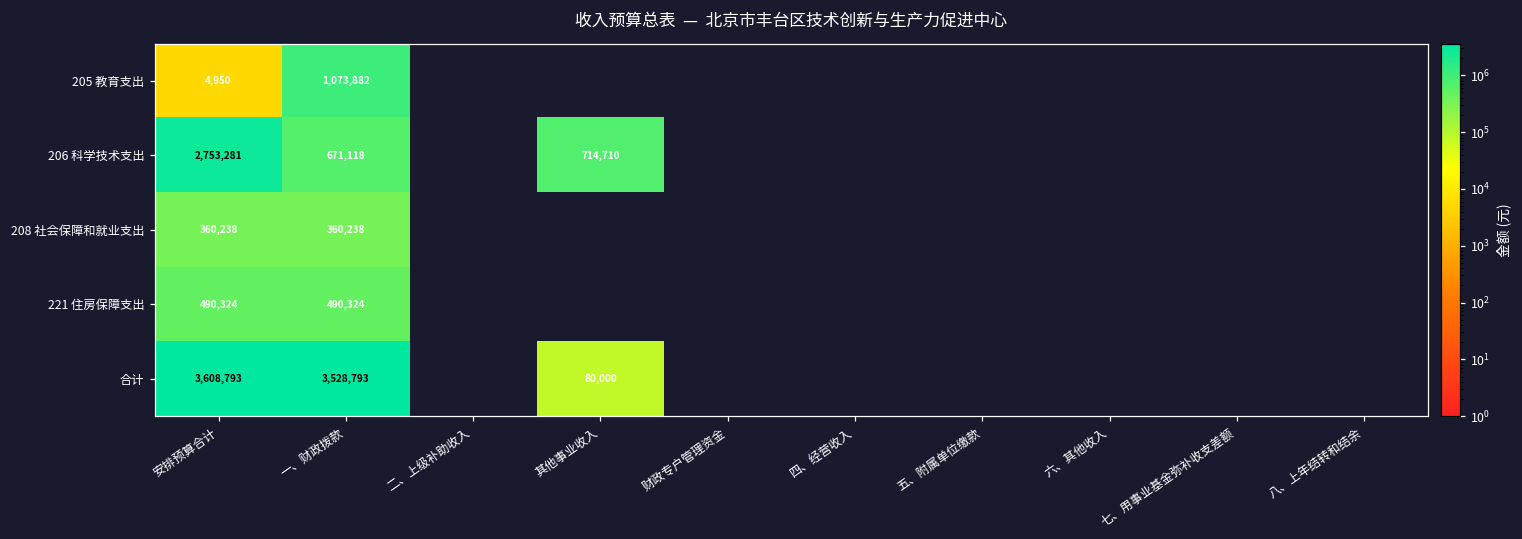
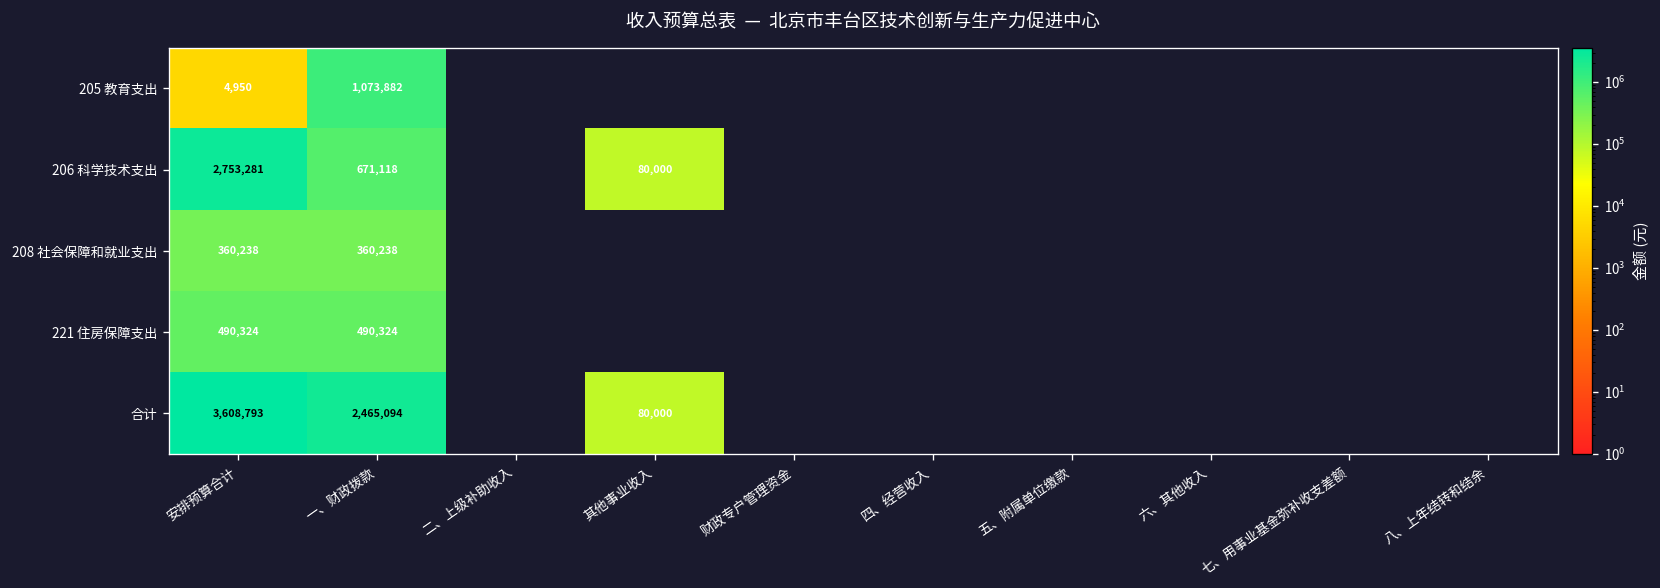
  {
    "205 教育支出": {
      "安排预算合计": "4,950",
      "一、财政拨款": "1,073,882"
    },
    "206 科学技术支出": {
      "安排预算合计": "2,753,281",
      "一、财政拨款": "671,118",
-     "其他事业收入": "714,710"
+     "其他事业收入": "80,000"
    },
    "208 社会保障和就业支出": {
      "安排预算合计": "360,238",
      "一、财政拨款": "360,238"
    },
    "221 住房保障支出": {
      "安排预算合计": "490,324",
      "一、财政拨款": "490,324"
    },
    "合计": {
      "安排预算合计": "3,608,793",
-     "一、财政拨款": "3,528,793",
+     "一、财政拨款": "2,465,094",
      "其他事业收入": "80,000"
    }
  }
